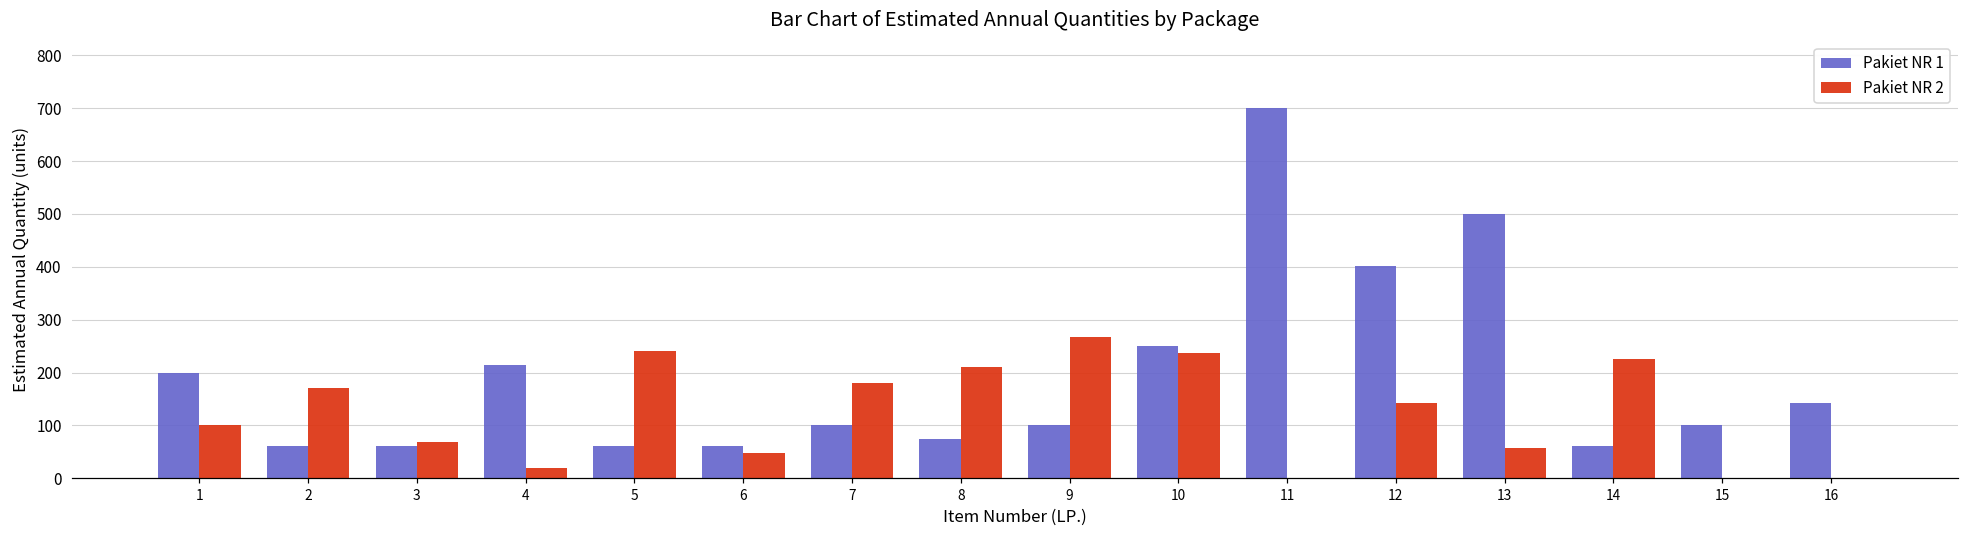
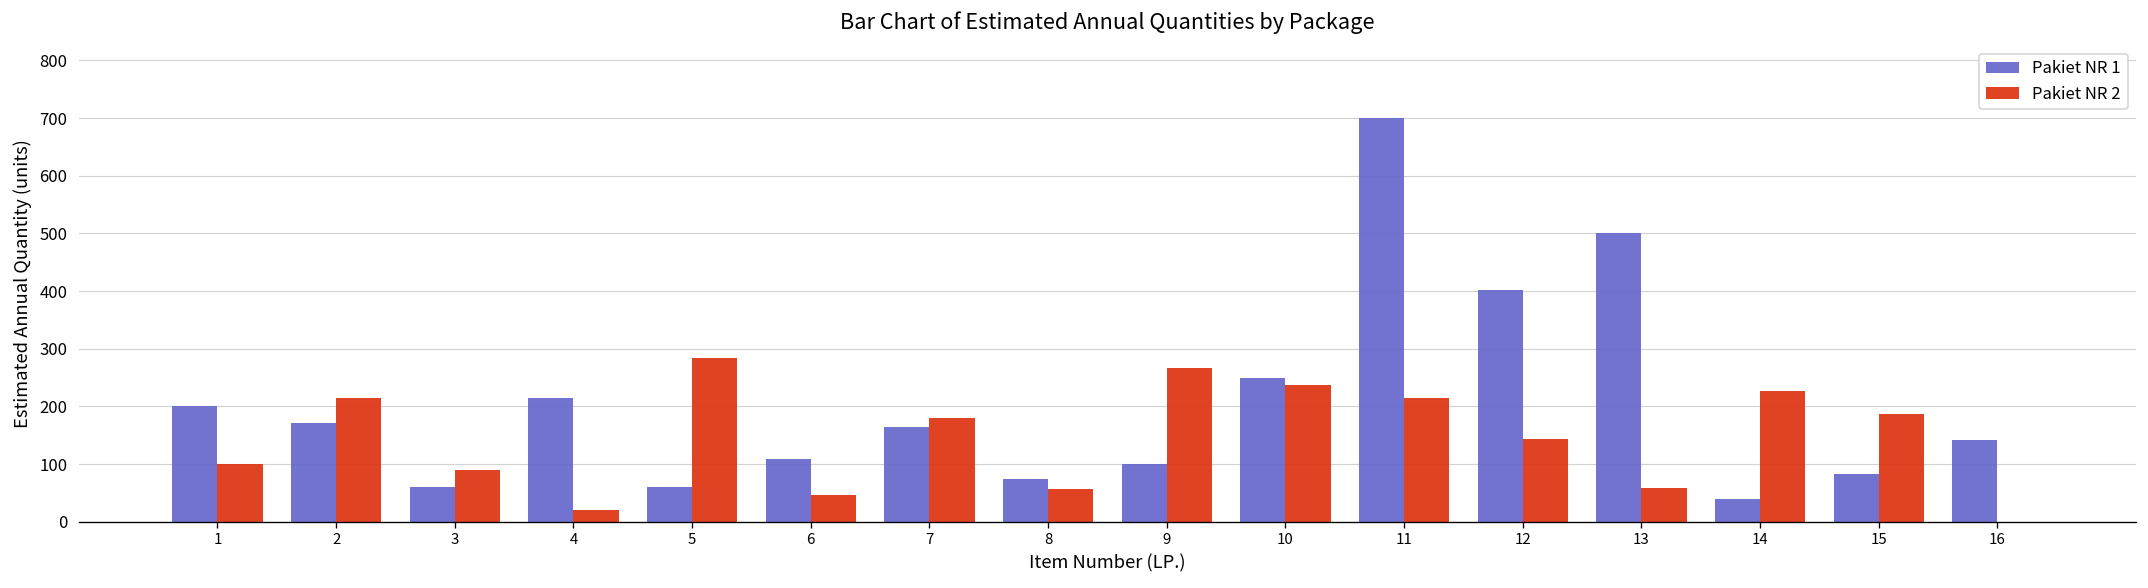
  {
    "Pakiet NR 1": {
      "1": 200,
-     "2": 60,
+     "2": 170,
      "3": 60,
      "4": 220,
      "5": 60,
-     "6": 60,
-     "7": 100,
+     "6": 110,
+     "7": 170,
      "8": 70,
      "9": 100,
      "10": 250,
      "11": 700,
      "12": 400,
      "13": 500,
-     "14": 60,
-     "15": 100,
+     "14": 40,
+     "15": 80,
      "16": 140
    },
    "Pakiet NR 2": {
      "1": 100,
-     "2": 170,
-     "3": 70,
+     "2": 220,
+     "3": 90,
      "4": 20,
-     "5": 240,
+     "5": 280,
      "6": 50,
      "7": 180,
-     "8": 210,
+     "8": 60,
      "9": 270,
      "10": 240,
-     "11": 0,
+     "11": 210,
      "12": 140,
      "13": 60,
      "14": 230,
-     "15": 0,
+     "15": 190,
      "16": 0
    }
  }
